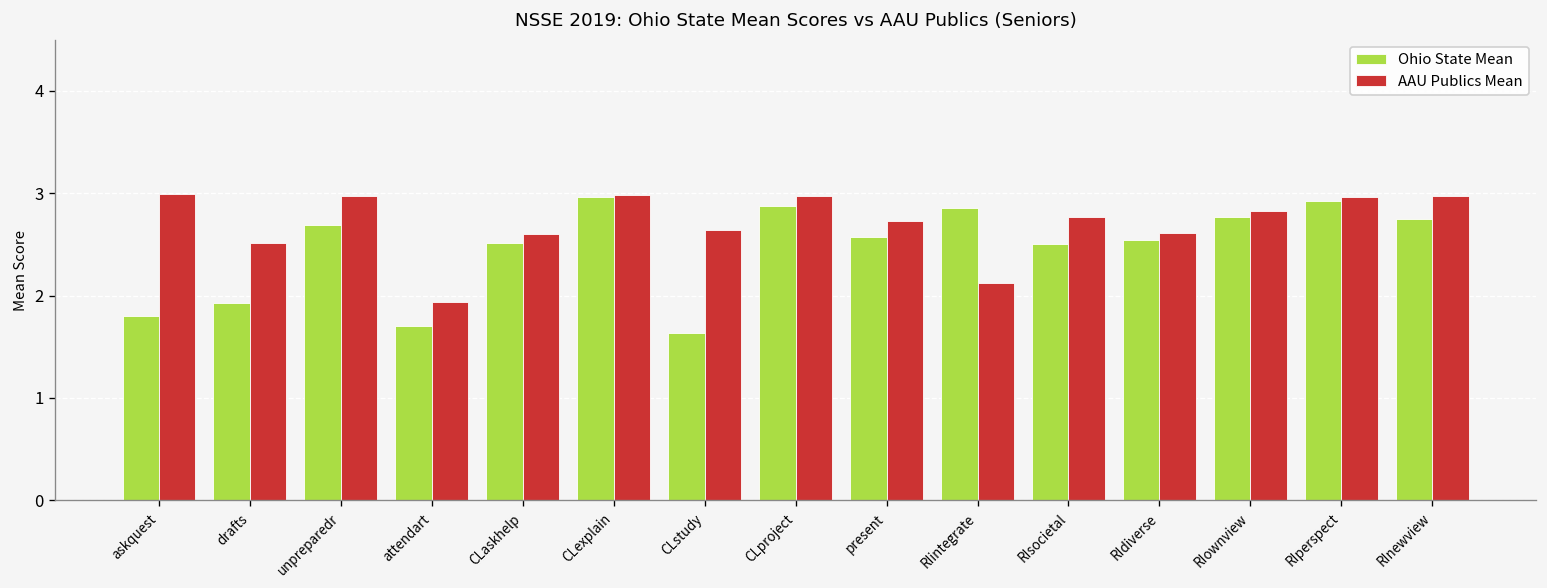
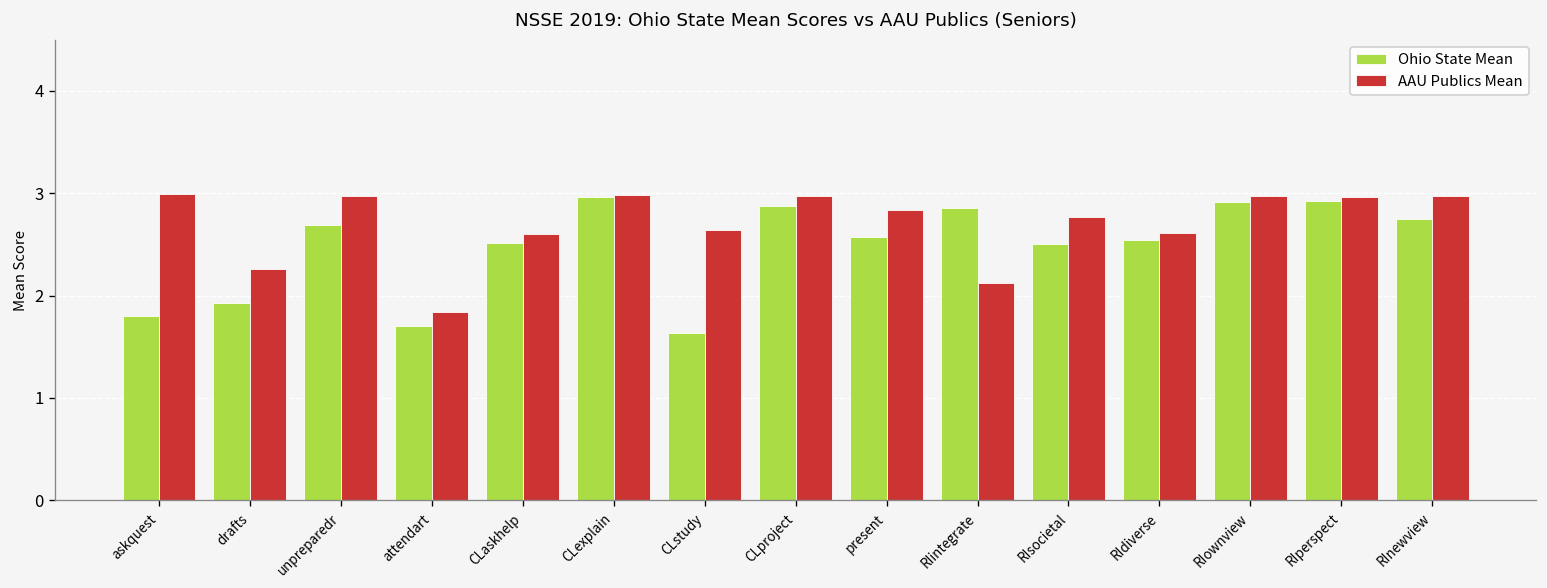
  {
    "Ohio State Mean": {
      "askquest": 1.8,
      "drafts": 1.9,
      "unpreparedr": 2.7,
      "attendart": 1.7,
      "CLaskhelp": 2.5,
      "CLexplain": 3.0,
      "CLstudy": 1.6,
      "CLproject": 2.9,
      "present": 2.6,
      "RIintegrate": 2.9,
      "RIsocietal": 2.5,
      "RIdiverse": 2.5,
-     "RIownview": 2.8,
+     "RIownview": 2.9,
      "RIperspect": 2.9,
      "RInewview": 2.8
    },
    "AAU Publics Mean": {
      "askquest": 3.0,
-     "drafts": 2.5,
+     "drafts": 2.3,
      "unpreparedr": 3.0,
-     "attendart": 1.9,
+     "attendart": 1.8,
      "CLaskhelp": 2.6,
      "CLexplain": 3.0,
      "CLstudy": 2.6,
      "CLproject": 3.0,
-     "present": 2.7,
+     "present": 2.8,
      "RIintegrate": 2.1,
      "RIsocietal": 2.8,
      "RIdiverse": 2.6,
-     "RIownview": 2.8,
+     "RIownview": 3.0,
      "RIperspect": 3.0,
      "RInewview": 3.0
    }
  }
